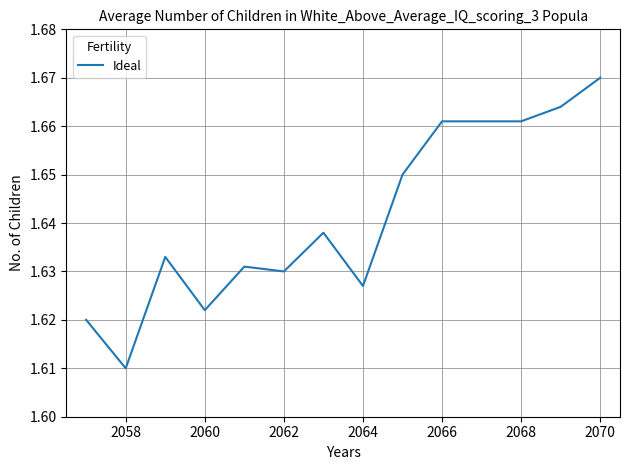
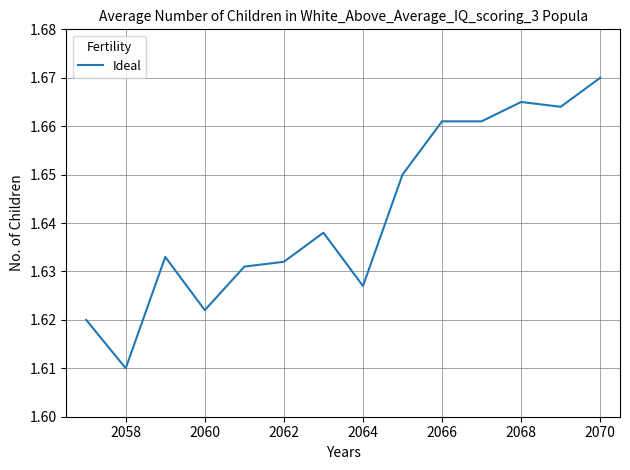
  {
    "2058": 1.610,
    "2060": 1.622,
-   "2062": 1.630,
+   "2062": 1.632,
    "2064": 1.627,
    "2066": 1.661,
-   "2068": 1.661,
+   "2068": 1.665,
    "2070": 1.670
  }
